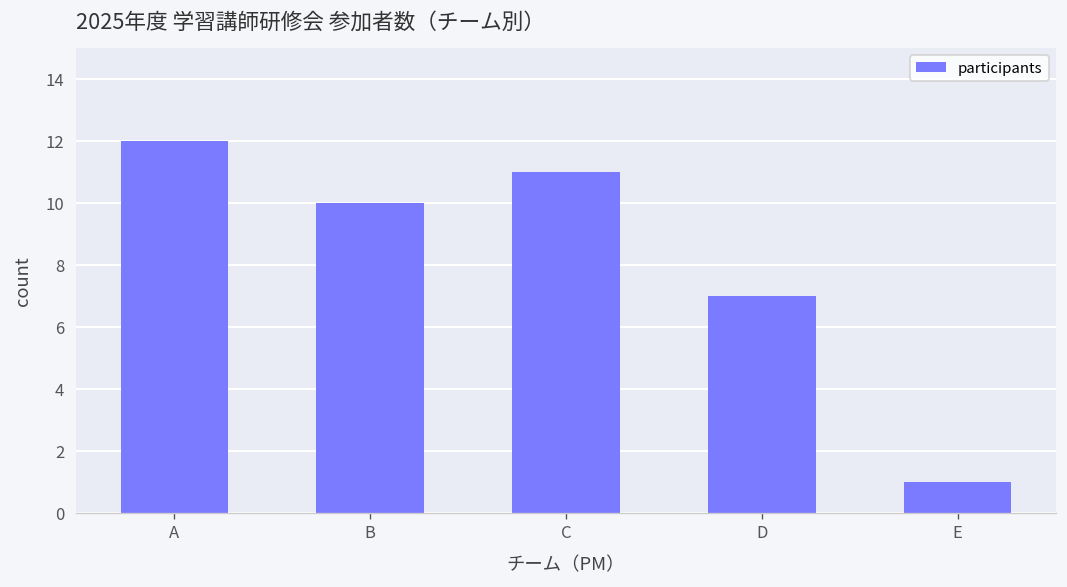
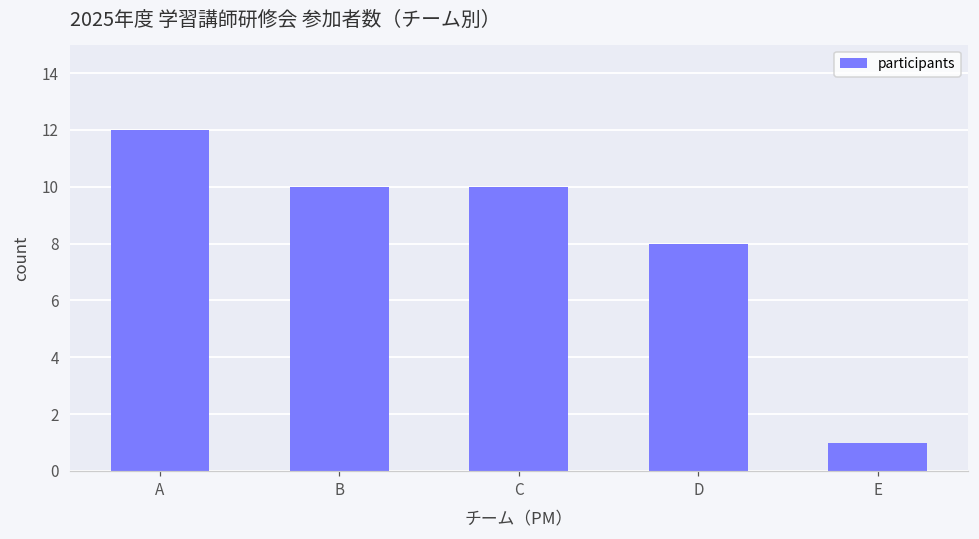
  {
    "A": 12,
    "B": 10,
-   "C": 11,
-   "D": 7,
+   "C": 10,
+   "D": 8,
    "E": 1
  }
